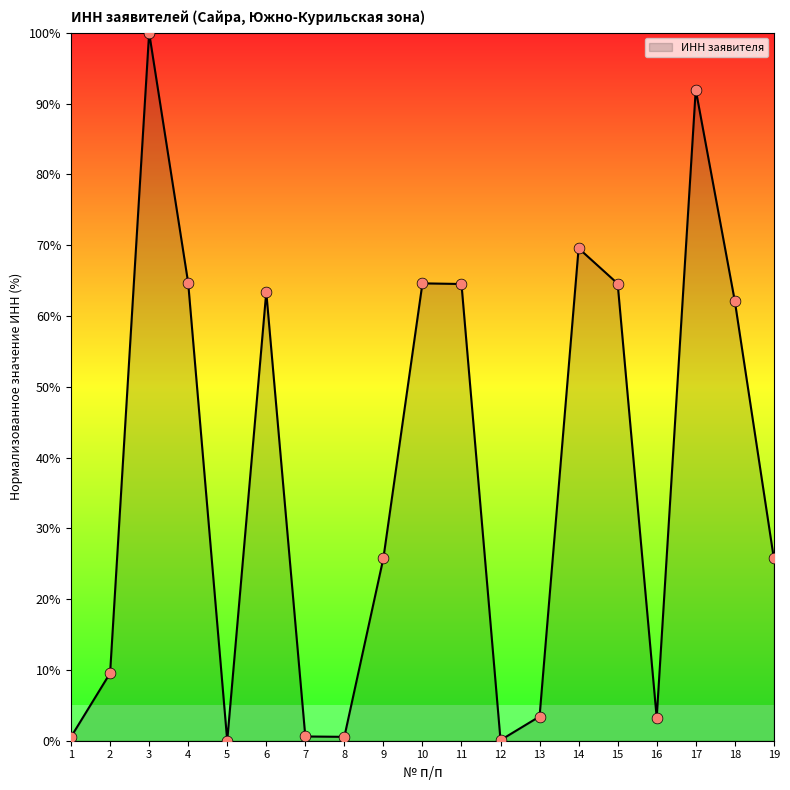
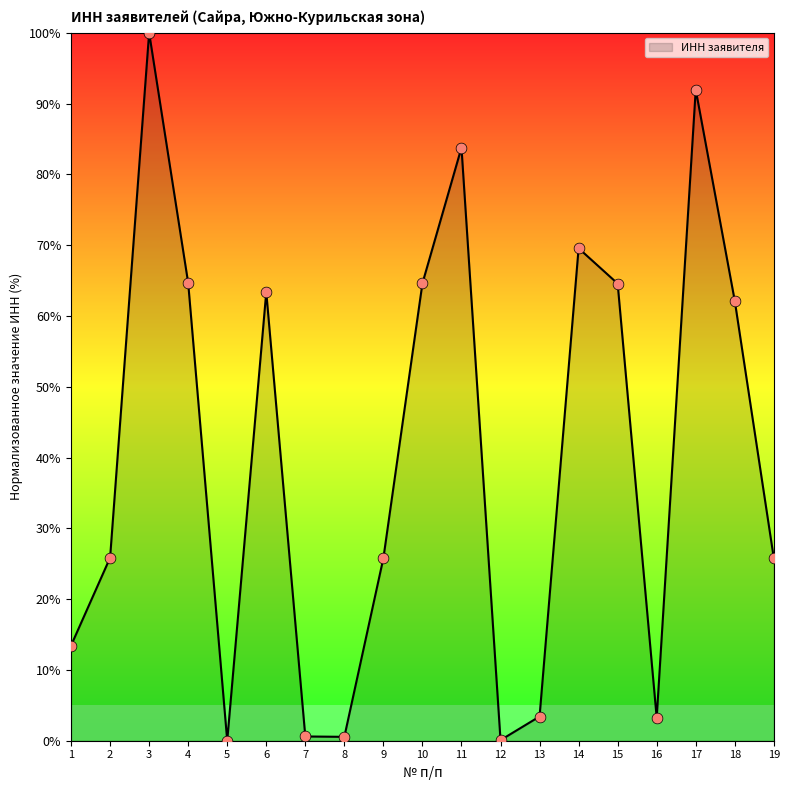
  {
-   "1": "1%",
-   "2": "10%",
+   "1": "13%",
+   "2": "26%",
    "3": "100%",
    "4": "65%",
    "5": "0%",
    "6": "63%",
    "7": "1%",
    "8": "1%",
    "9": "26%",
    "10": "65%",
-   "11": "65%",
+   "11": "84%",
    "12": "0%",
    "13": "3%",
    "14": "70%",
    "15": "65%",
    "16": "3%",
    "17": "92%",
    "18": "62%",
    "19": "26%"
  }
